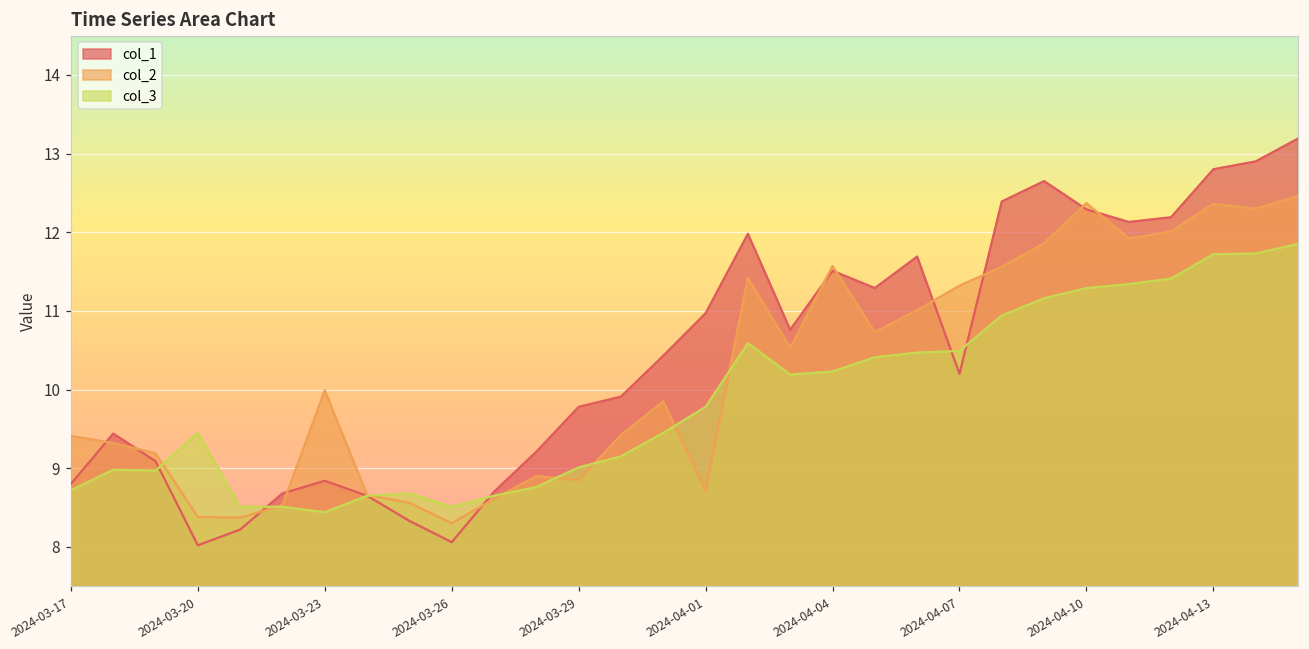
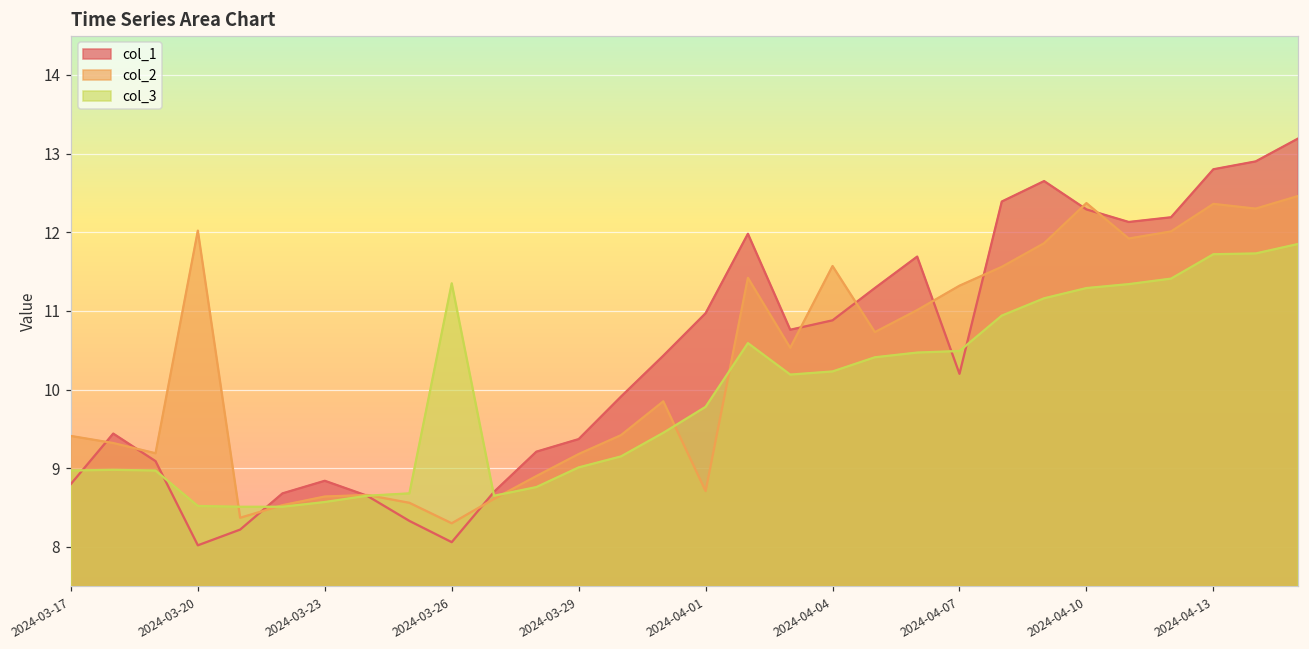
  {
    "col_1": {
      "2024-03-17": 8.8,
      "2024-03-20": 8.0,
      "2024-03-23": 8.8,
      "2024-03-26": 8.1,
-     "2024-03-29": 9.8,
+     "2024-03-29": 9.4,
      "2024-04-01": 11.0,
-     "2024-04-04": 11.5,
+     "2024-04-04": 10.9,
      "2024-04-07": 10.2,
      "2024-04-10": 12.3,
      "2024-04-13": 12.8
    },
    "col_2": {
      "2024-03-17": 9.4,
-     "2024-03-20": 8.4,
-     "2024-03-23": 10.0,
+     "2024-03-20": 12.0,
+     "2024-03-23": 8.6,
      "2024-03-26": 8.3,
-     "2024-03-29": 8.9,
+     "2024-03-29": 9.2,
      "2024-04-01": 8.7,
      "2024-04-04": 11.6,
      "2024-04-07": 11.3,
      "2024-04-10": 12.4,
      "2024-04-13": 12.4
    },
    "col_3": {
-     "2024-03-17": 8.7,
-     "2024-03-20": 9.5,
-     "2024-03-23": 8.4,
-     "2024-03-26": 8.5,
+     "2024-03-17": 9.0,
+     "2024-03-20": 8.5,
+     "2024-03-23": 8.6,
+     "2024-03-26": 11.4,
      "2024-03-29": 9.0,
      "2024-04-01": 9.8,
      "2024-04-04": 10.2,
      "2024-04-07": 10.5,
      "2024-04-10": 11.3,
      "2024-04-13": 11.7
    }
  }
